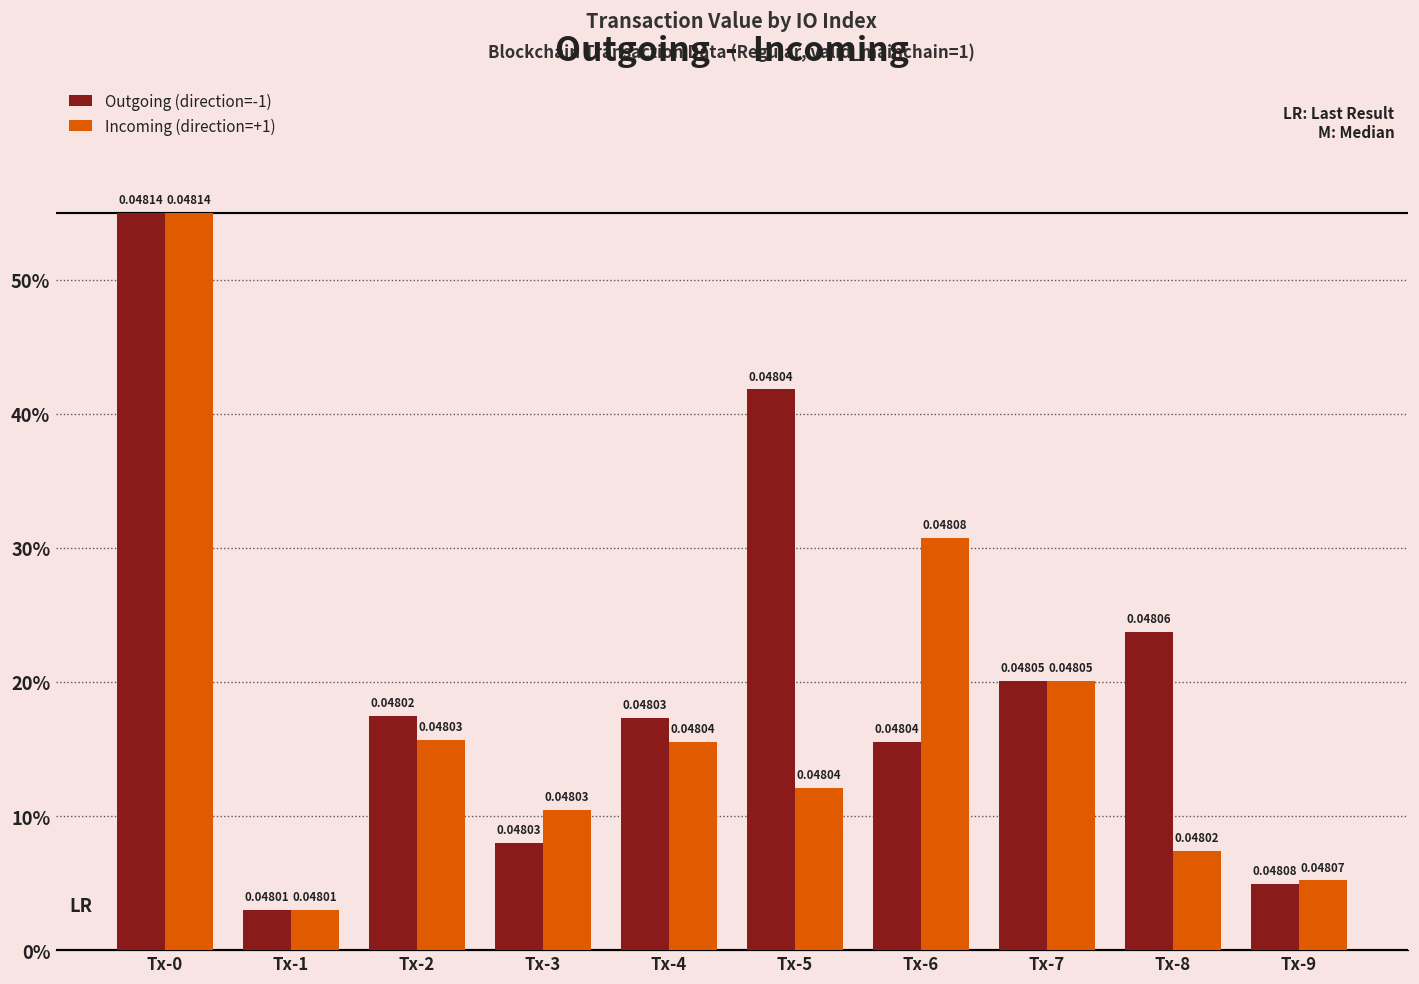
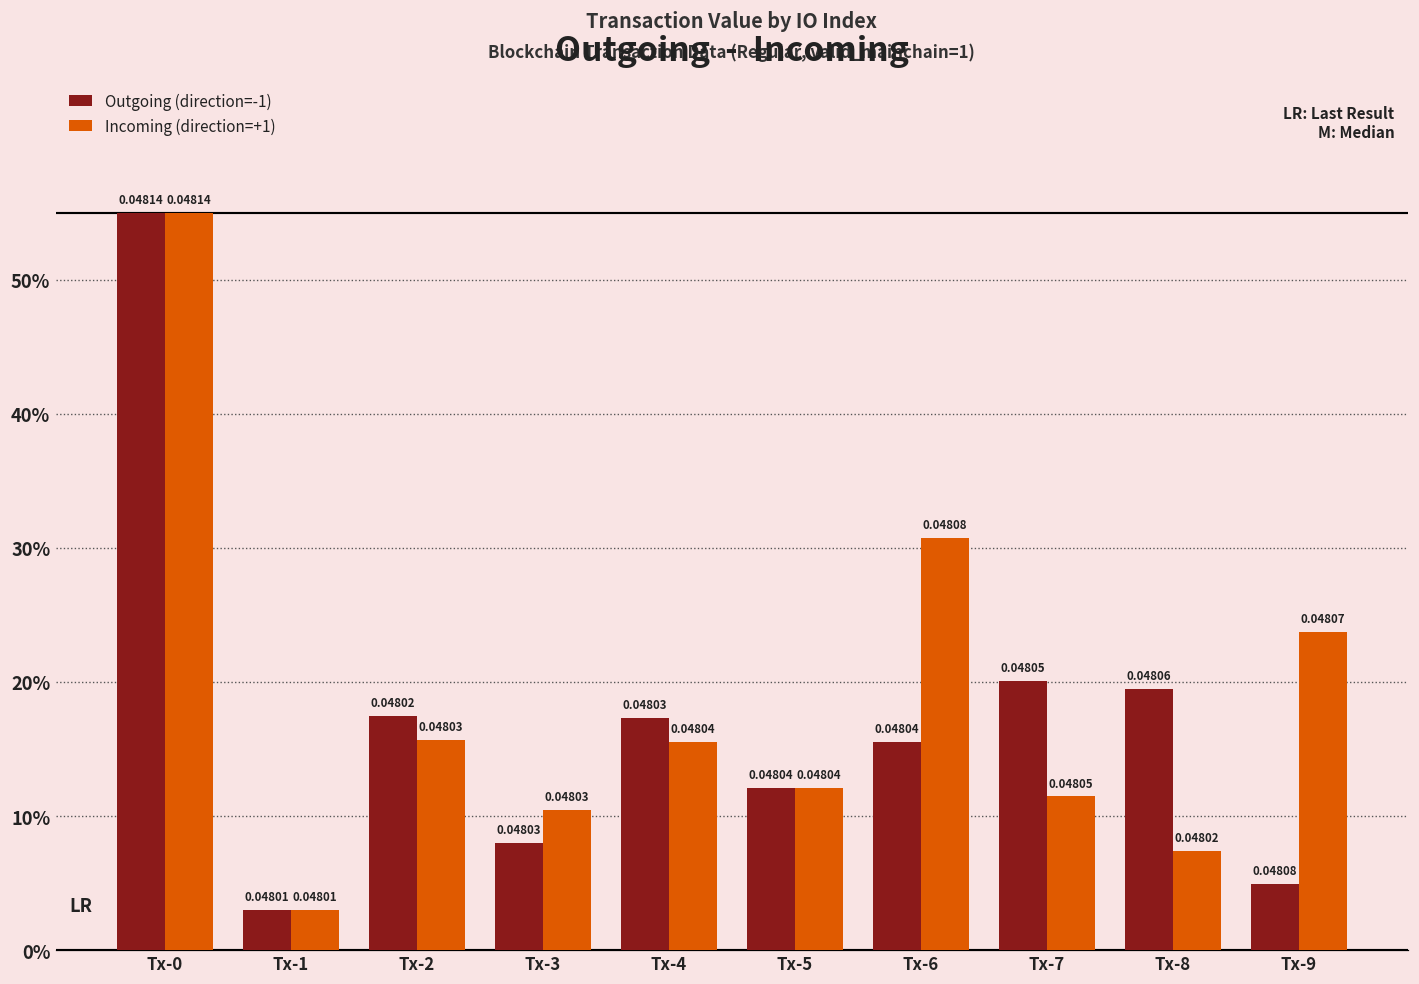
  {
    "Outgoing (direction=-1)": {
-     "Tx-5": "41.8%",
-     "Tx-8": "23.7%"
+     "Tx-5": "12.1%",
+     "Tx-8": "19.5%"
    },
    "Incoming (direction=+1)": {
-     "Tx-7": "20.1%",
-     "Tx-9": "5.2%"
+     "Tx-7": "11.5%",
+     "Tx-9": "23.7%"
    }
  }
